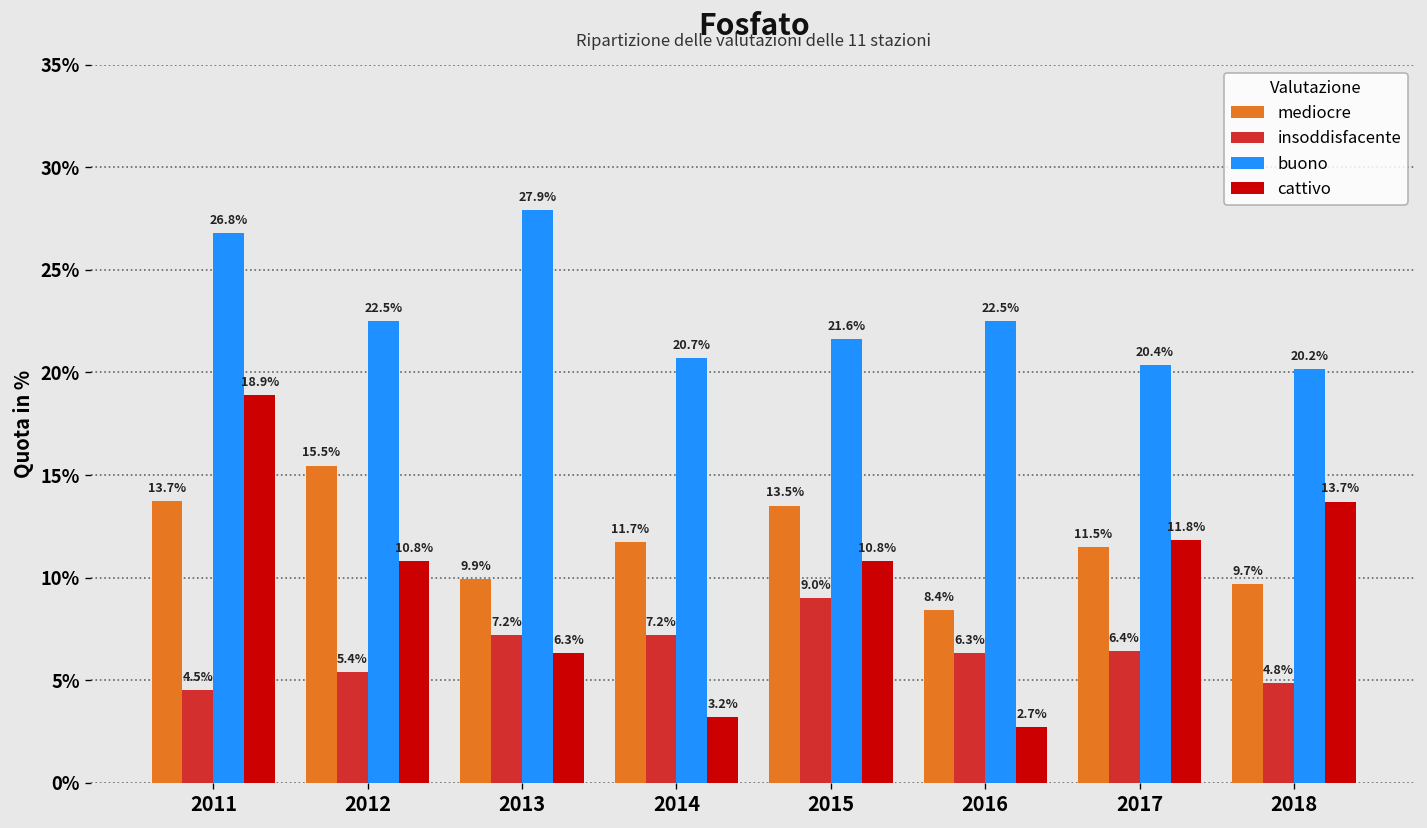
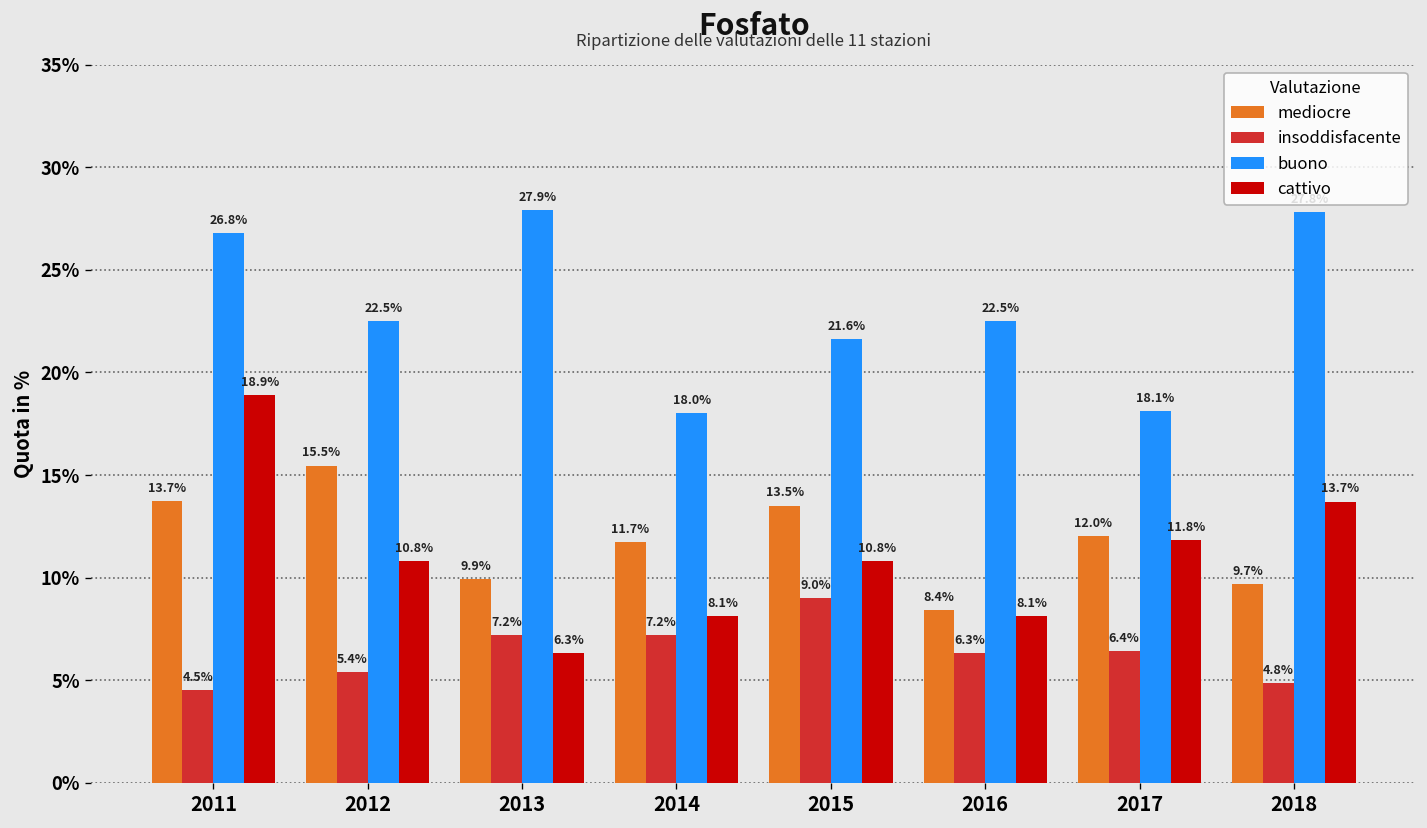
  {
    "mediocre": {
      "2011": "13.7%",
      "2012": "15.5%",
      "2013": "9.9%",
      "2014": "11.7%",
      "2015": "13.5%",
      "2016": "8.4%",
-     "2017": "11.5%",
+     "2017": "12.0%",
      "2018": "9.7%"
    },
    "insoddisfacente": {
      "2011": "4.5%",
      "2012": "5.4%",
      "2013": "7.2%",
      "2014": "7.2%",
      "2015": "9.0%",
      "2016": "6.3%",
      "2017": "6.4%",
      "2018": "4.8%"
    },
    "buono": {
      "2011": "26.8%",
      "2012": "22.5%",
      "2013": "27.9%",
-     "2014": "20.7%",
+     "2014": "18.0%",
      "2015": "21.6%",
      "2016": "22.5%",
-     "2017": "20.4%",
-     "2018": "20.2%"
+     "2017": "18.1%",
+     "2018": "27.8%"
    },
    "cattivo": {
      "2011": "18.9%",
      "2012": "10.8%",
      "2013": "6.3%",
-     "2014": "3.2%",
+     "2014": "8.1%",
      "2015": "10.8%",
-     "2016": "2.7%",
+     "2016": "8.1%",
      "2017": "11.8%",
      "2018": "13.7%"
    }
  }
